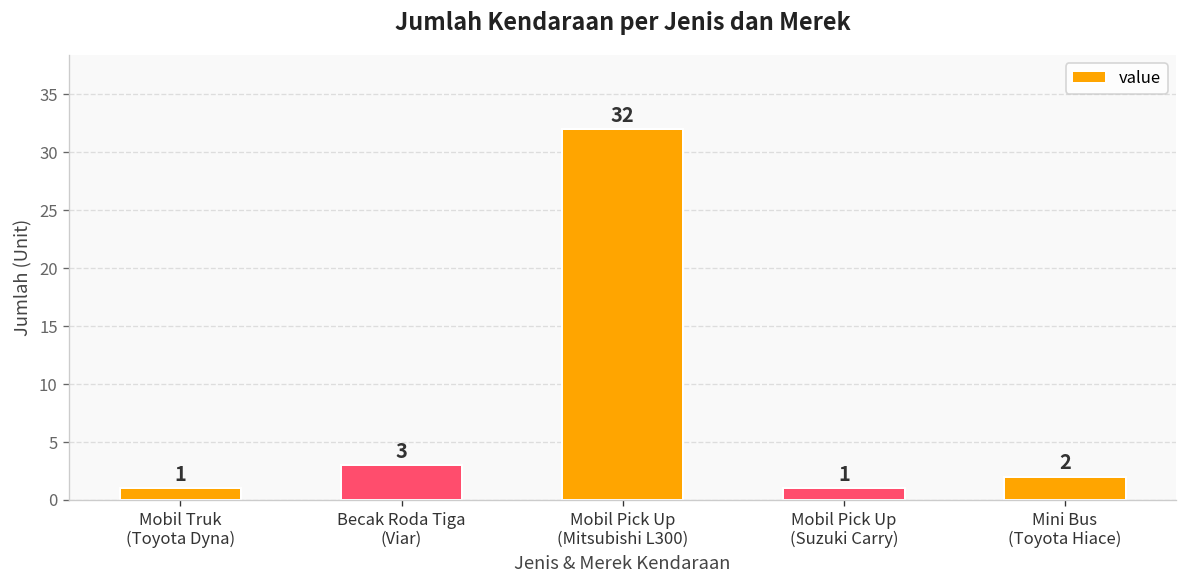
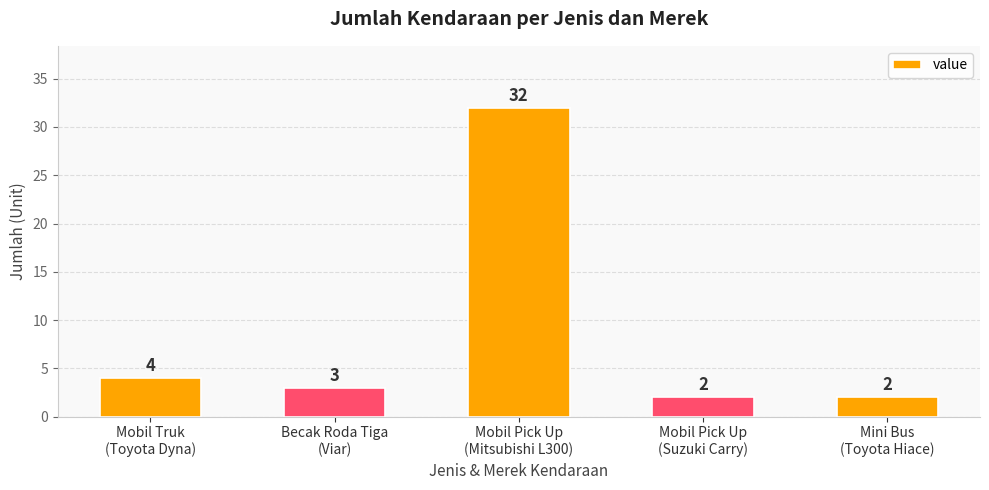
  {
-   "Mobil Truk (Toyota Dyna)": 1,
+   "Mobil Truk (Toyota Dyna)": 4,
    "Becak Roda Tiga (Viar)": 3,
    "Mobil Pick Up (Mitsubishi L300)": 32,
-   "Mobil Pick Up (Suzuki Carry)": 1,
+   "Mobil Pick Up (Suzuki Carry)": 2,
    "Mini Bus (Toyota Hiace)": 2
  }
